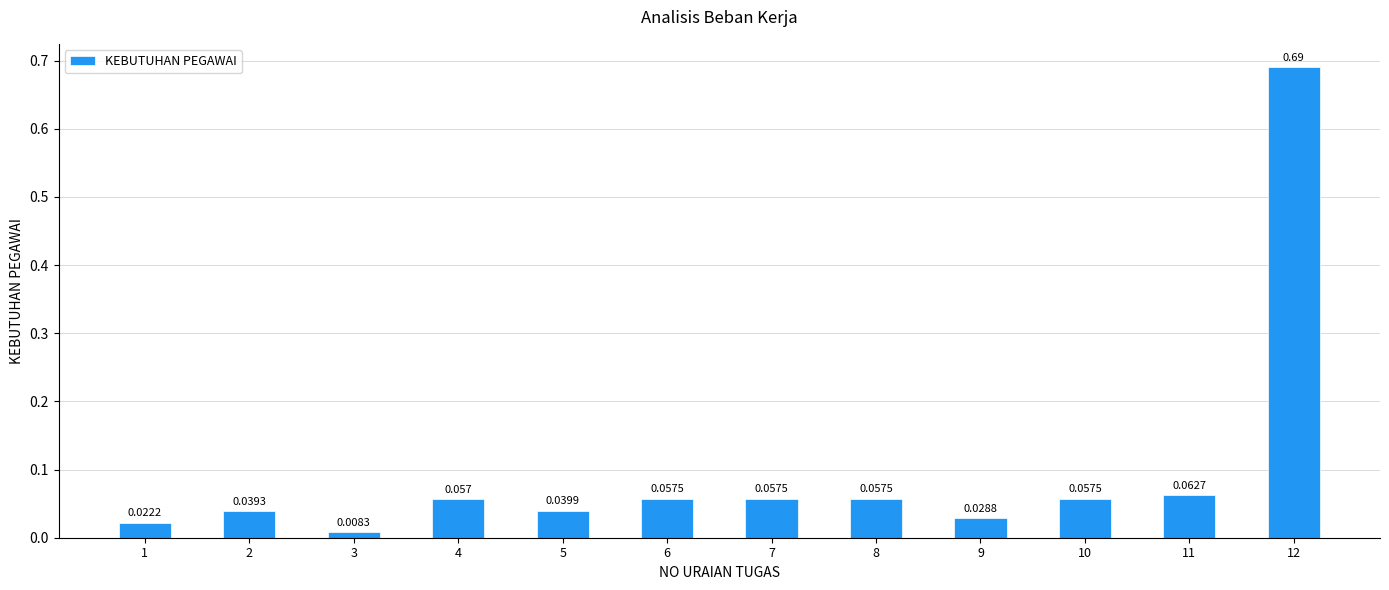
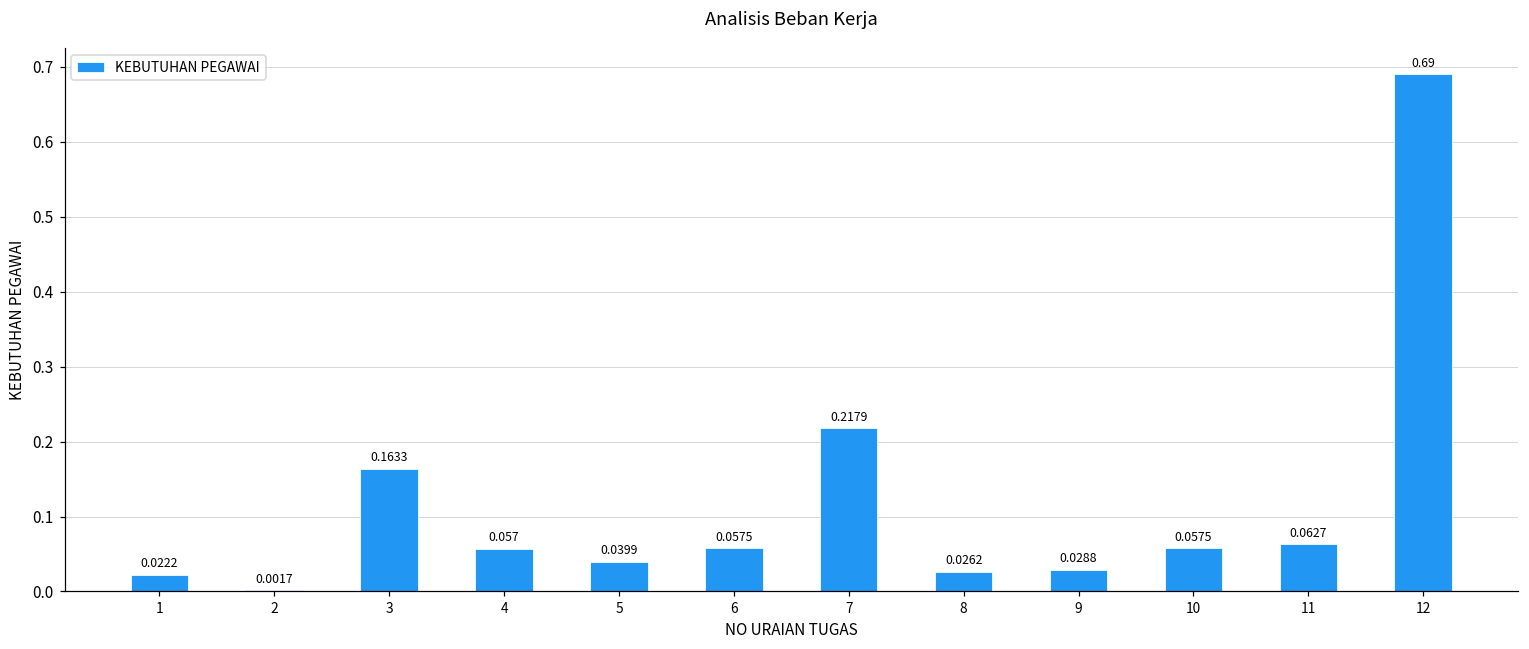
  {
    "1": 0.0222,
-   "2": 0.0393,
-   "3": 0.0083,
+   "2": 0.0017,
+   "3": 0.1633,
    "4": 0.057,
    "5": 0.0399,
    "6": 0.0575,
-   "7": 0.0575,
-   "8": 0.0575,
+   "7": 0.2179,
+   "8": 0.0262,
    "9": 0.0288,
    "10": 0.0575,
    "11": 0.0627,
    "12": 0.69
  }
